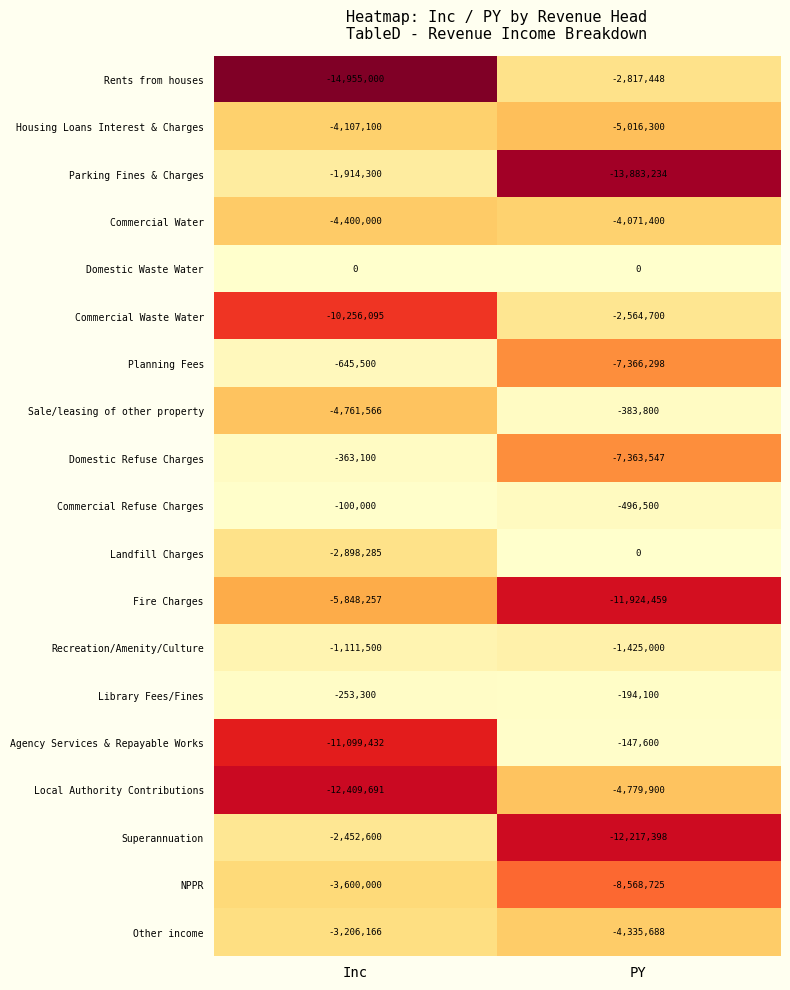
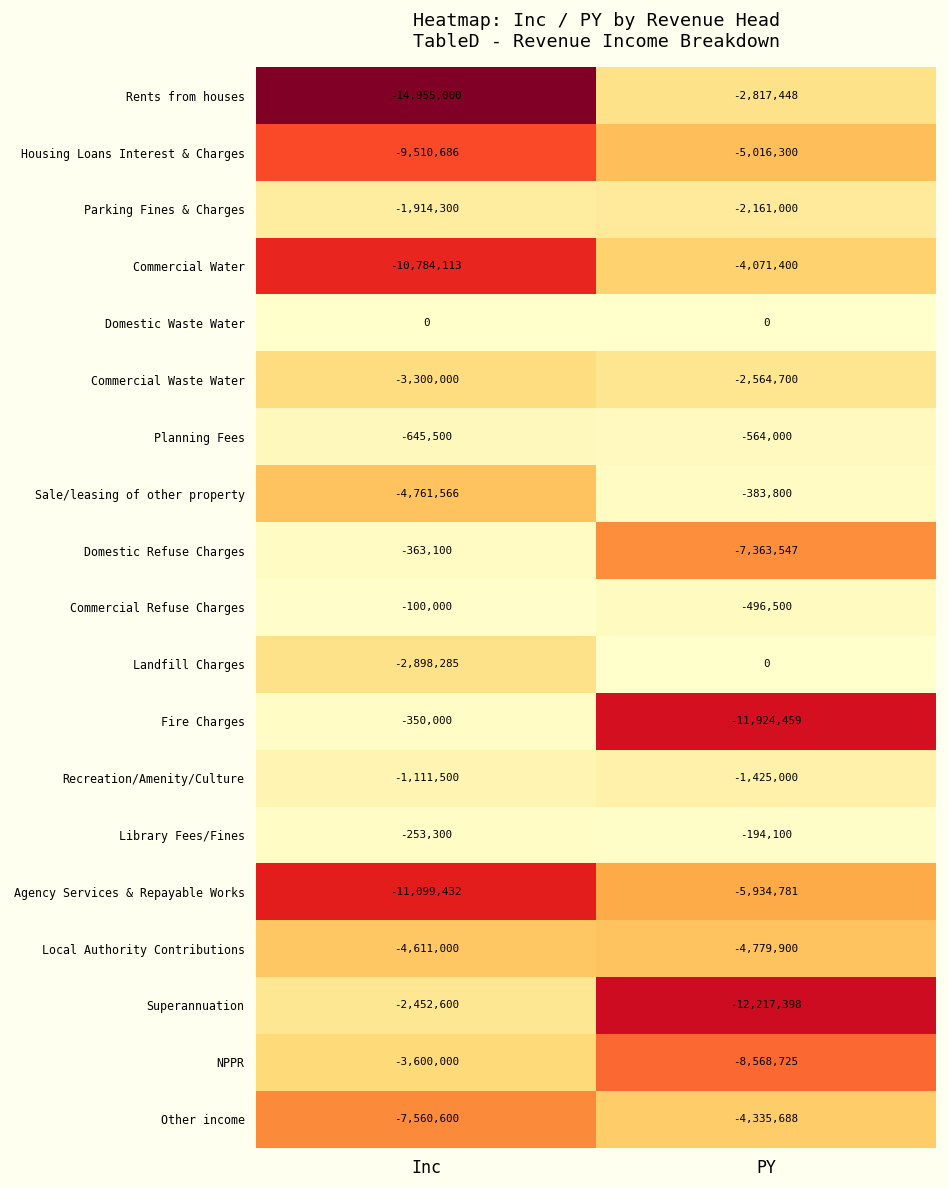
  {
    "Rents from houses": {
      "Inc": "-14,955,000",
      "PY": "-2,817,448"
    },
    "Housing Loans Interest & Charges": {
-     "Inc": "-4,107,100",
+     "Inc": "-9,510,686",
      "PY": "-5,016,300"
    },
    "Parking Fines & Charges": {
      "Inc": "-1,914,300",
-     "PY": "-13,883,234"
+     "PY": "-2,161,000"
    },
    "Commercial Water": {
-     "Inc": "-4,400,000",
+     "Inc": "-10,784,113",
      "PY": "-4,071,400"
    },
    "Domestic Waste Water": {
      "Inc": "0",
      "PY": "0"
    },
    "Commercial Waste Water": {
-     "Inc": "-10,256,095",
+     "Inc": "-3,300,000",
      "PY": "-2,564,700"
    },
    "Planning Fees": {
      "Inc": "-645,500",
-     "PY": "-7,366,298"
+     "PY": "-564,000"
    },
    "Sale/leasing of other property": {
      "Inc": "-4,761,566",
      "PY": "-383,800"
    },
    "Domestic Refuse Charges": {
      "Inc": "-363,100",
      "PY": "-7,363,547"
    },
    "Commercial Refuse Charges": {
      "Inc": "-100,000",
      "PY": "-496,500"
    },
    "Landfill Charges": {
      "Inc": "-2,898,285",
      "PY": "0"
    },
    "Fire Charges": {
-     "Inc": "-5,848,257",
+     "Inc": "-350,000",
      "PY": "-11,924,459"
    },
    "Recreation/Amenity/Culture": {
      "Inc": "-1,111,500",
      "PY": "-1,425,000"
    },
    "Library Fees/Fines": {
      "Inc": "-253,300",
      "PY": "-194,100"
    },
    "Agency Services & Repayable Works": {
      "Inc": "-11,099,432",
-     "PY": "-147,600"
+     "PY": "-5,934,781"
    },
    "Local Authority Contributions": {
-     "Inc": "-12,409,691",
+     "Inc": "-4,611,000",
      "PY": "-4,779,900"
    },
    "Superannuation": {
      "Inc": "-2,452,600",
      "PY": "-12,217,398"
    },
    "NPPR": {
      "Inc": "-3,600,000",
      "PY": "-8,568,725"
    },
    "Other income": {
-     "Inc": "-3,206,166",
+     "Inc": "-7,560,600",
      "PY": "-4,335,688"
    }
  }
